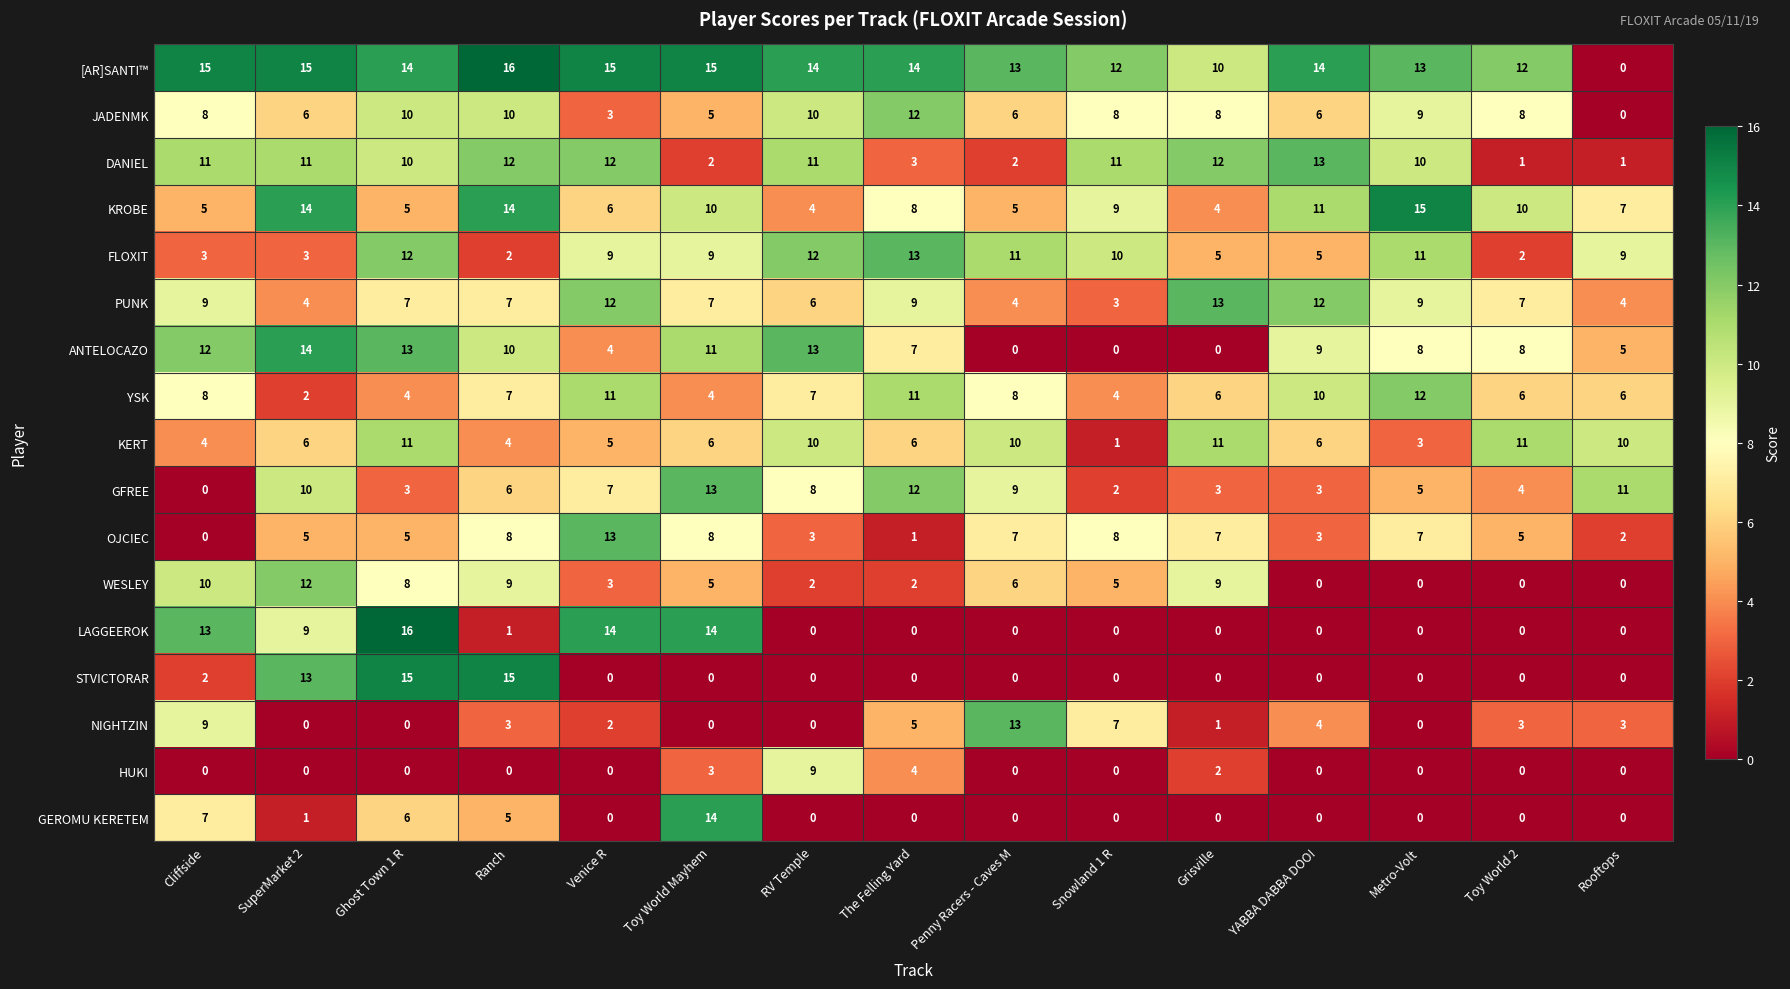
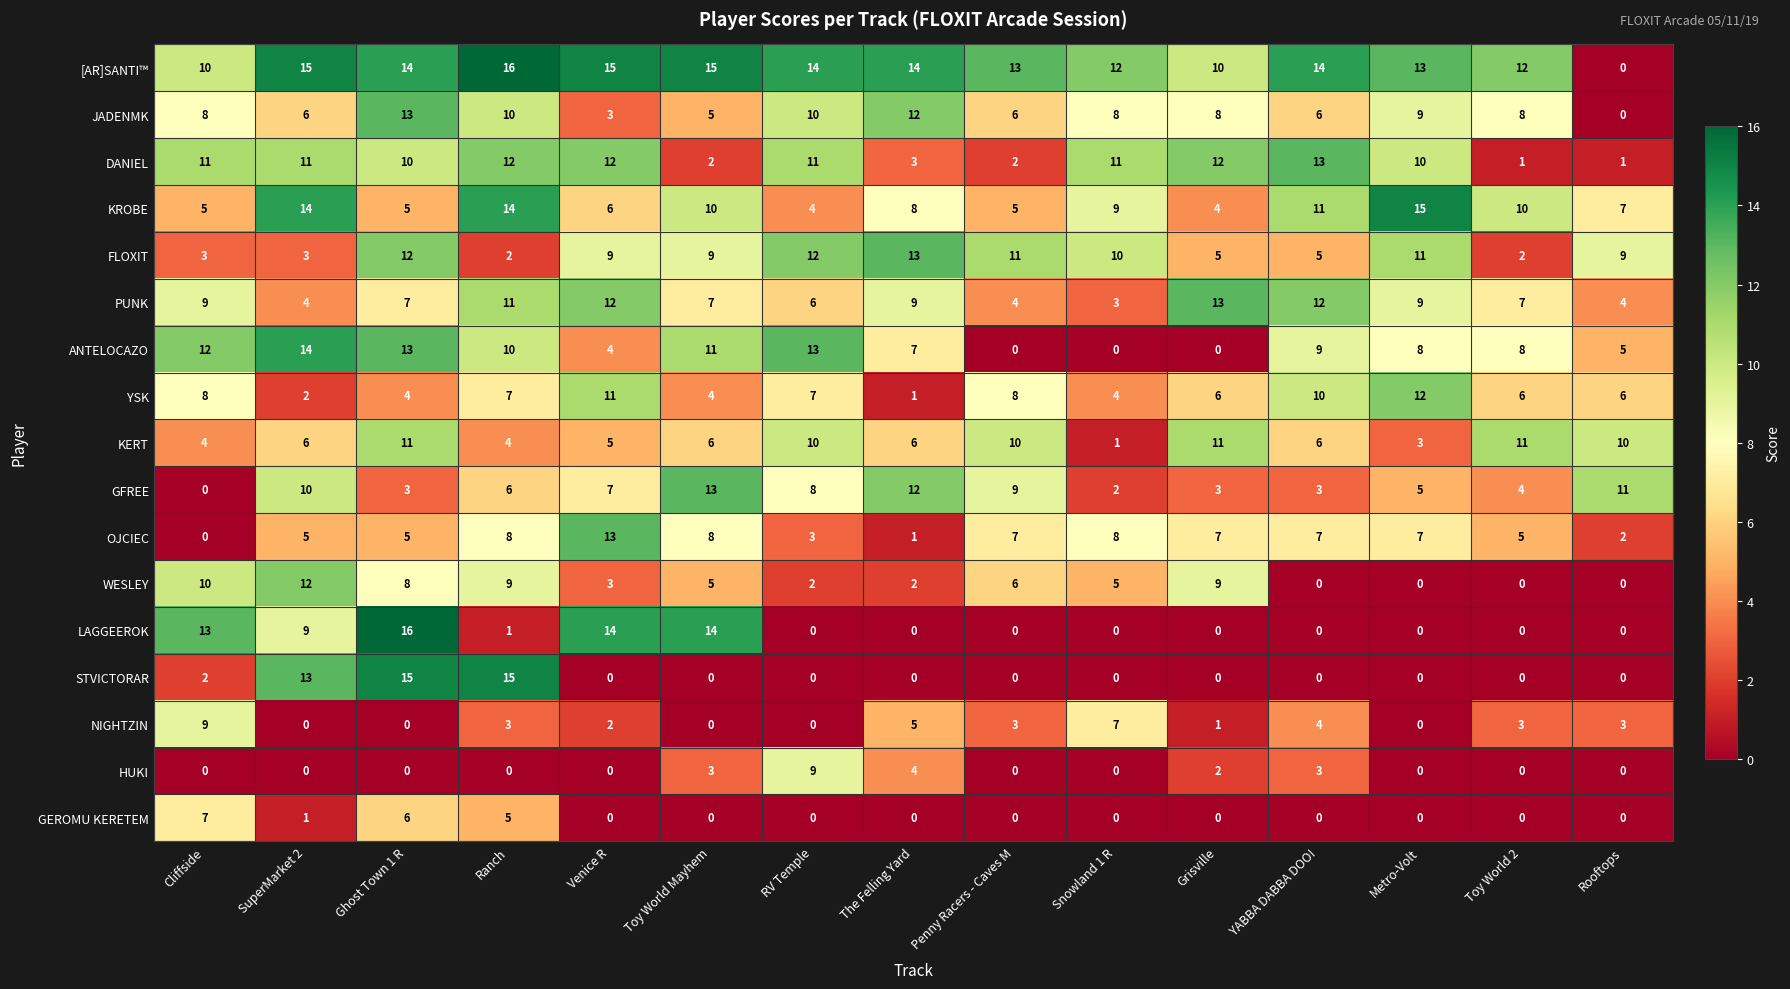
  {
    "[AR]SANTI™": {
-     "Cliffside": 15,
+     "Cliffside": 10,
      "SuperMarket 2": 15,
      "Ghost Town 1 R": 14,
      "Ranch": 16,
      "Venice R": 15,
      "Toy World Mayhem": 15,
      "RV Temple": 14,
      "The Felling Yard": 14,
      "Penny Racers - Caves M": 13,
      "Snowland 1 R": 12,
      "Grisville": 10,
      "YABBA DABBA DOO!": 14,
      "Metro-Volt": 13,
      "Toy World 2": 12,
      "Rooftops": 0
    },
    "JADENMK": {
      "Cliffside": 8,
      "SuperMarket 2": 6,
-     "Ghost Town 1 R": 10,
+     "Ghost Town 1 R": 13,
      "Ranch": 10,
      "Venice R": 3,
      "Toy World Mayhem": 5,
      "RV Temple": 10,
      "The Felling Yard": 12,
      "Penny Racers - Caves M": 6,
      "Snowland 1 R": 8,
      "Grisville": 8,
      "YABBA DABBA DOO!": 6,
      "Metro-Volt": 9,
      "Toy World 2": 8,
      "Rooftops": 0
    },
    "PUNK": {
      "Cliffside": 9,
      "SuperMarket 2": 4,
      "Ghost Town 1 R": 7,
-     "Ranch": 7,
+     "Ranch": 11,
      "Venice R": 12,
      "Toy World Mayhem": 7,
      "RV Temple": 6,
      "The Felling Yard": 9,
      "Penny Racers - Caves M": 4,
      "Snowland 1 R": 3,
      "Grisville": 13,
      "YABBA DABBA DOO!": 12,
      "Metro-Volt": 9,
      "Toy World 2": 7,
      "Rooftops": 4
    },
    "YSK": {
      "Cliffside": 8,
      "SuperMarket 2": 2,
      "Ghost Town 1 R": 4,
      "Ranch": 7,
      "Venice R": 11,
      "Toy World Mayhem": 4,
      "RV Temple": 7,
-     "The Felling Yard": 11,
+     "The Felling Yard": 1,
      "Penny Racers - Caves M": 8,
      "Snowland 1 R": 4,
      "Grisville": 6,
      "YABBA DABBA DOO!": 10,
      "Metro-Volt": 12,
      "Toy World 2": 6,
      "Rooftops": 6
    },
    "OJCIEC": {
      "Cliffside": 0,
      "SuperMarket 2": 5,
      "Ghost Town 1 R": 5,
      "Ranch": 8,
      "Venice R": 13,
      "Toy World Mayhem": 8,
      "RV Temple": 3,
      "The Felling Yard": 1,
      "Penny Racers - Caves M": 7,
      "Snowland 1 R": 8,
      "Grisville": 7,
-     "YABBA DABBA DOO!": 3,
+     "YABBA DABBA DOO!": 7,
      "Metro-Volt": 7,
      "Toy World 2": 5,
      "Rooftops": 2
    },
    "NIGHTZIN": {
      "Cliffside": 9,
      "SuperMarket 2": 0,
      "Ghost Town 1 R": 0,
      "Ranch": 3,
      "Venice R": 2,
      "Toy World Mayhem": 0,
      "RV Temple": 0,
      "The Felling Yard": 5,
-     "Penny Racers - Caves M": 13,
+     "Penny Racers - Caves M": 3,
      "Snowland 1 R": 7,
      "Grisville": 1,
      "YABBA DABBA DOO!": 4,
      "Metro-Volt": 0,
      "Toy World 2": 3,
      "Rooftops": 3
    },
    "HUKI": {
      "Cliffside": 0,
      "SuperMarket 2": 0,
      "Ghost Town 1 R": 0,
      "Ranch": 0,
      "Venice R": 0,
      "Toy World Mayhem": 3,
      "RV Temple": 9,
      "The Felling Yard": 4,
      "Penny Racers - Caves M": 0,
      "Snowland 1 R": 0,
      "Grisville": 2,
-     "YABBA DABBA DOO!": 0,
+     "YABBA DABBA DOO!": 3,
      "Metro-Volt": 0,
      "Toy World 2": 0,
      "Rooftops": 0
    },
    "GEROMU KERETEM": {
      "Cliffside": 7,
      "SuperMarket 2": 1,
      "Ghost Town 1 R": 6,
      "Ranch": 5,
      "Venice R": 0,
-     "Toy World Mayhem": 14,
+     "Toy World Mayhem": 0,
      "RV Temple": 0,
      "The Felling Yard": 0,
      "Penny Racers - Caves M": 0,
      "Snowland 1 R": 0,
      "Grisville": 0,
      "YABBA DABBA DOO!": 0,
      "Metro-Volt": 0,
      "Toy World 2": 0,
      "Rooftops": 0
    }
  }
